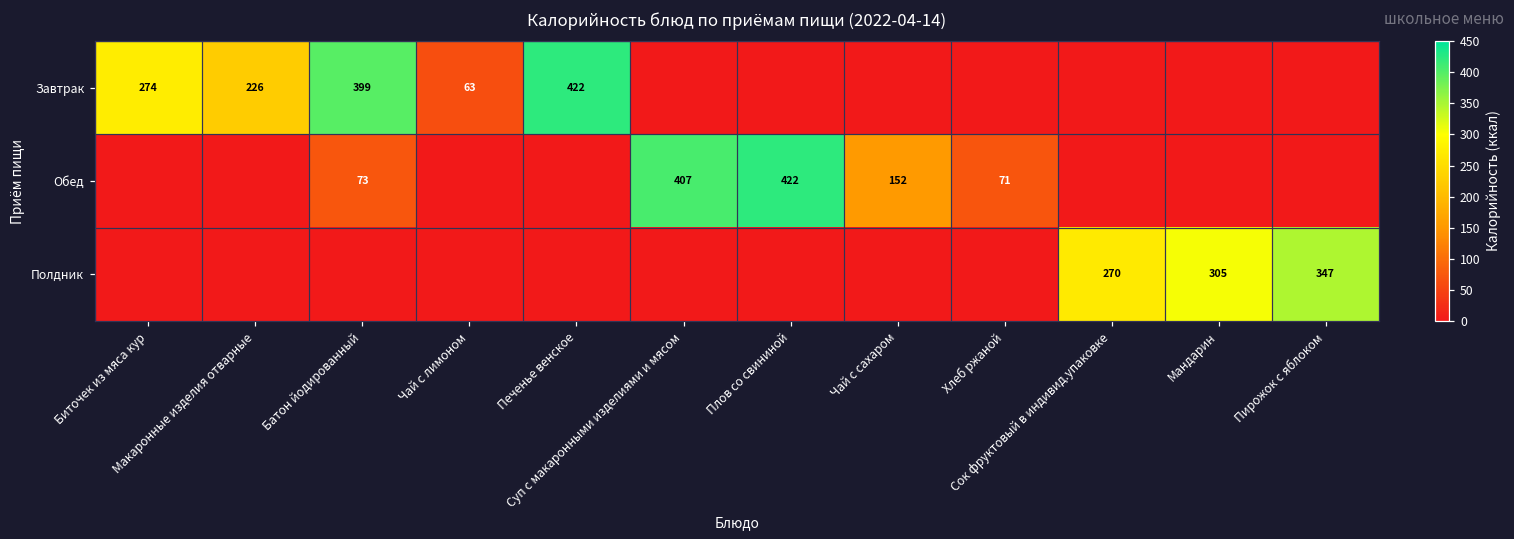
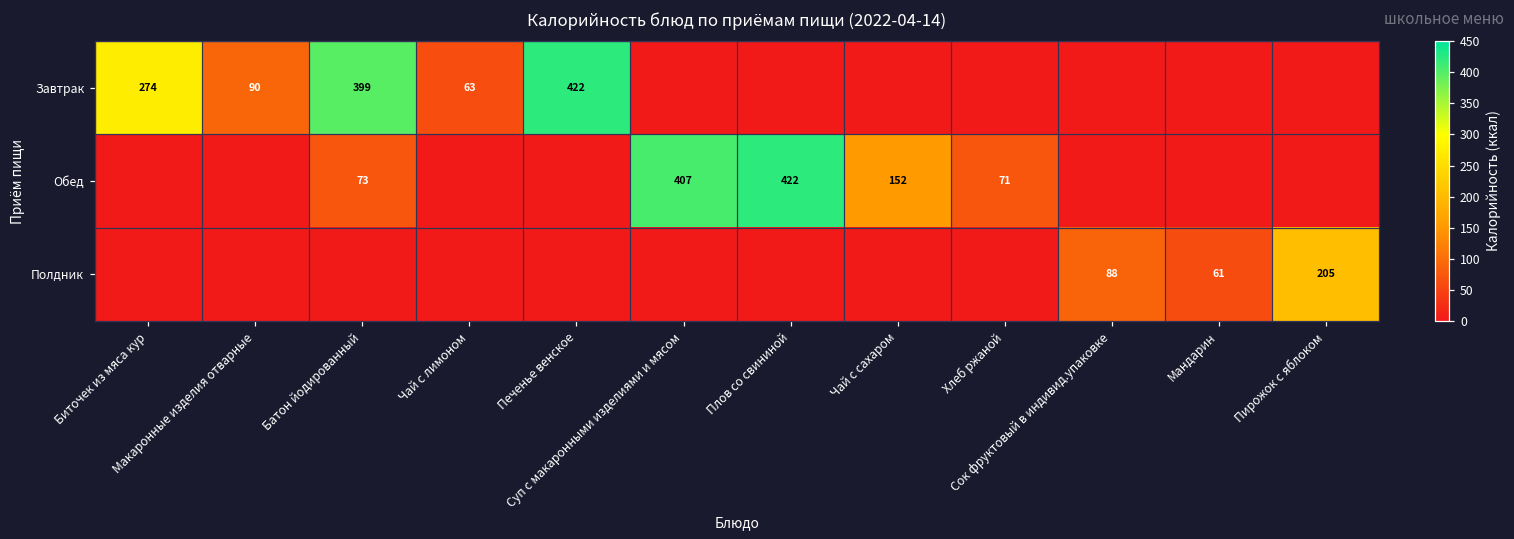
  {
    "Завтрак": {
      "Биточек из мяса кур": 274,
-     "Макаронные изделия отварные": 226,
+     "Макаронные изделия отварные": 90,
      "Батон йодированный": 399,
      "Чай с лимоном": 63,
      "Печенье венское": 422
    },
    "Обед": {
      "Батон йодированный": 73,
      "Суп с макаронными изделиями и мясом": 407,
      "Плов со свининой": 422,
      "Чай с сахаром": 152,
      "Хлеб ржаной": 71
    },
    "Полдник": {
-     "Сок фруктовый в индивид.упаковке": 270,
-     "Мандарин": 305,
-     "Пирожок с яблоком": 347
+     "Сок фруктовый в индивид.упаковке": 88,
+     "Мандарин": 61,
+     "Пирожок с яблоком": 205
    }
  }
